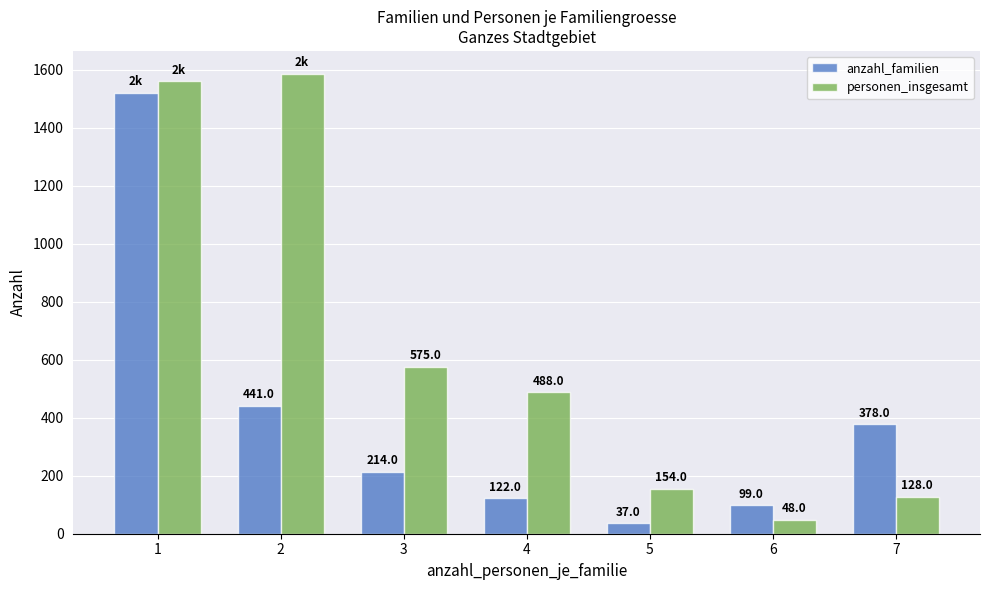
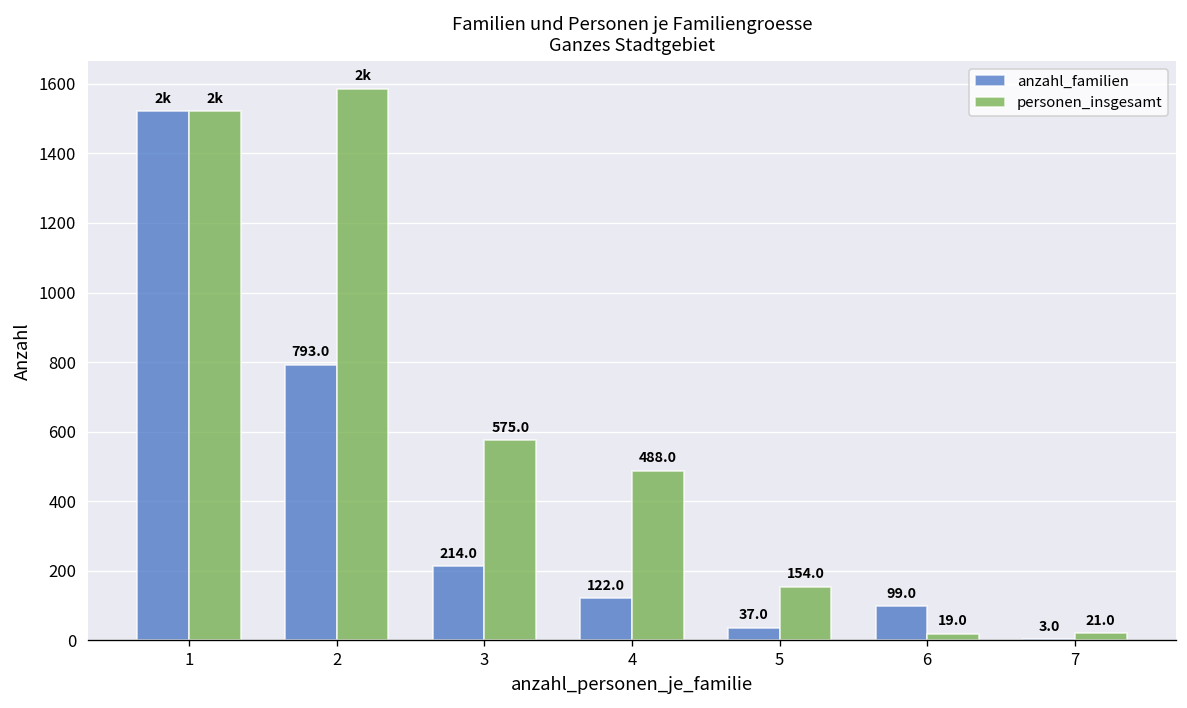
  {
    "anzahl_familien": {
      "1": "2k",
-     "2": "441.0",
+     "2": "793.0",
      "3": "214.0",
      "4": "122.0",
      "5": "37.0",
      "6": "99.0",
-     "7": "378.0"
+     "7": "3.0"
    },
    "personen_insgesamt": {
-     "1": "1560",
+     "1": "1520",
      "2": "2k",
      "3": "575.0",
      "4": "488.0",
      "5": "154.0",
-     "6": "48.0",
-     "7": "128.0"
+     "6": "19.0",
+     "7": "21.0"
    }
  }
